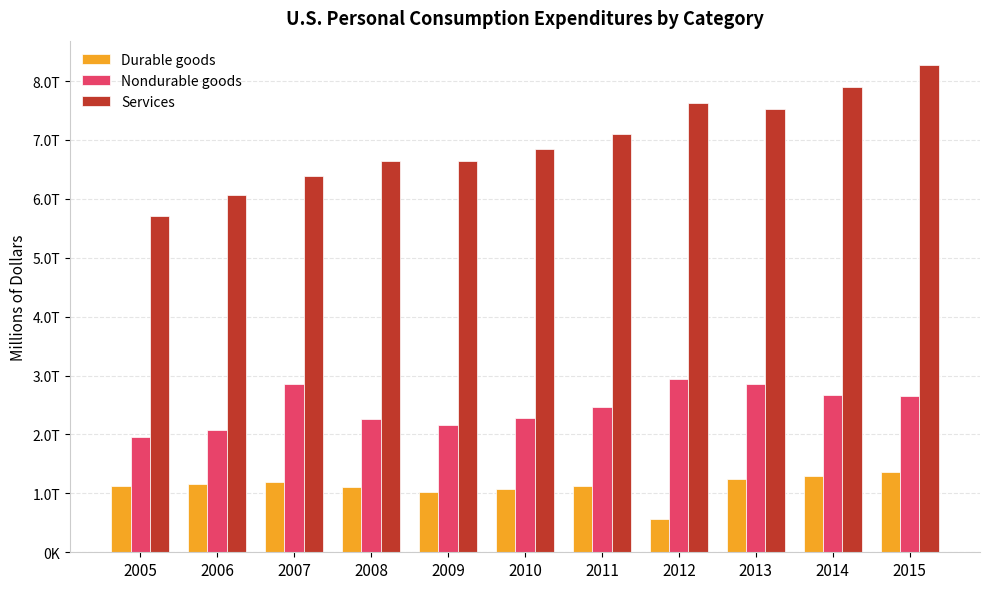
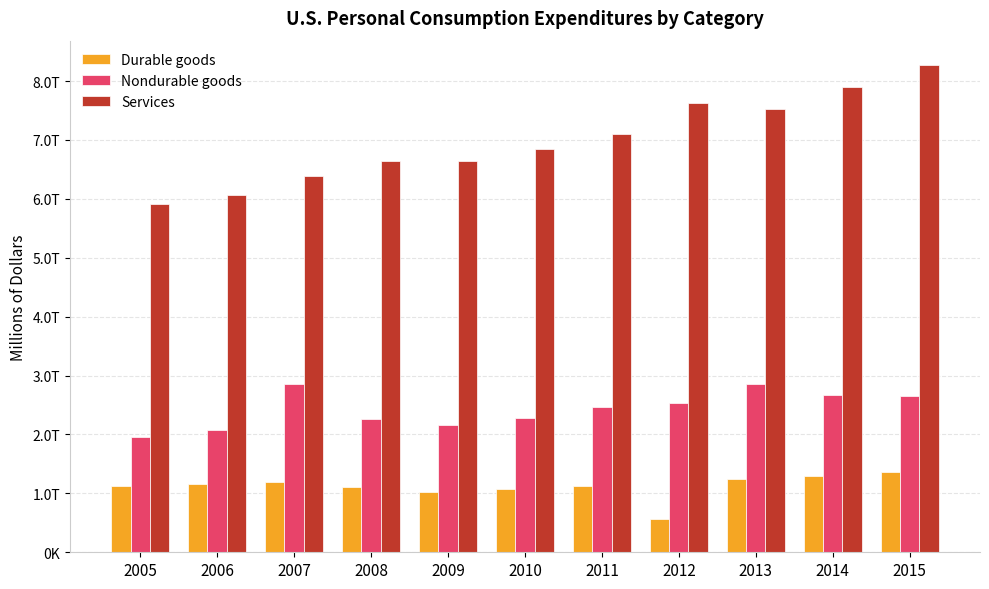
  {
    "Durable goods": {
      "2005": "1.1T",
      "2006": "1.2T",
      "2007": "1.2T",
      "2008": "1.1T",
      "2009": "1.0T",
      "2010": "1.1T",
      "2011": "1.1T",
      "2012": "0.6T",
      "2013": "1.2T",
      "2014": "1.3T",
      "2015": "1.4T"
    },
    "Nondurable goods": {
      "2005": "1.9T",
      "2006": "2.1T",
      "2007": "2.9T",
      "2008": "2.3T",
      "2009": "2.2T",
      "2010": "2.3T",
      "2011": "2.5T",
-     "2012": "2.9T",
+     "2012": "2.5T",
      "2013": "2.9T",
      "2014": "2.7T",
      "2015": "2.7T"
    },
    "Services": {
-     "2005": "5.7T",
+     "2005": "5.9T",
      "2006": "6.1T",
      "2007": "6.4T",
      "2008": "6.6T",
      "2009": "6.6T",
      "2010": "6.8T",
      "2011": "7.1T",
      "2012": "7.6T",
      "2013": "7.5T",
      "2014": "7.9T",
      "2015": "8.3T"
    }
  }
